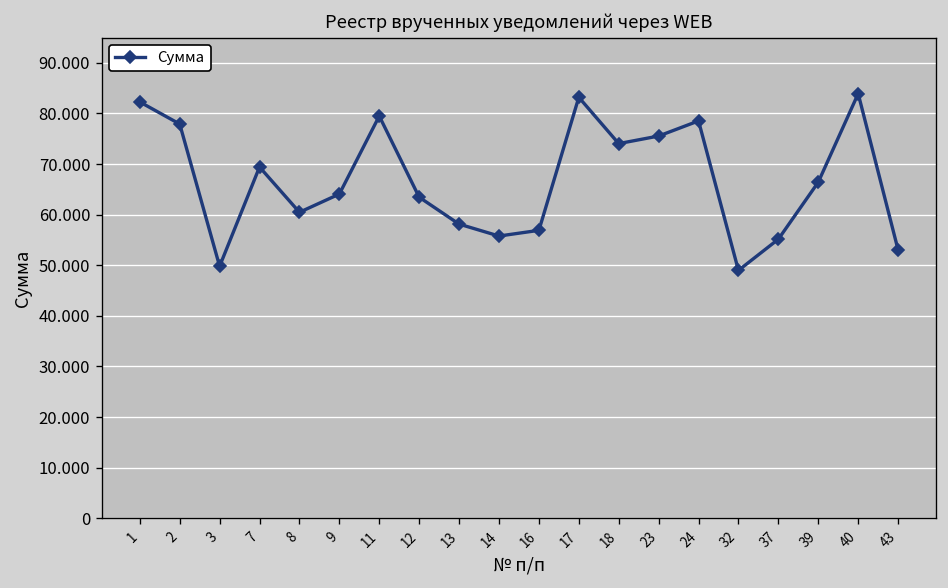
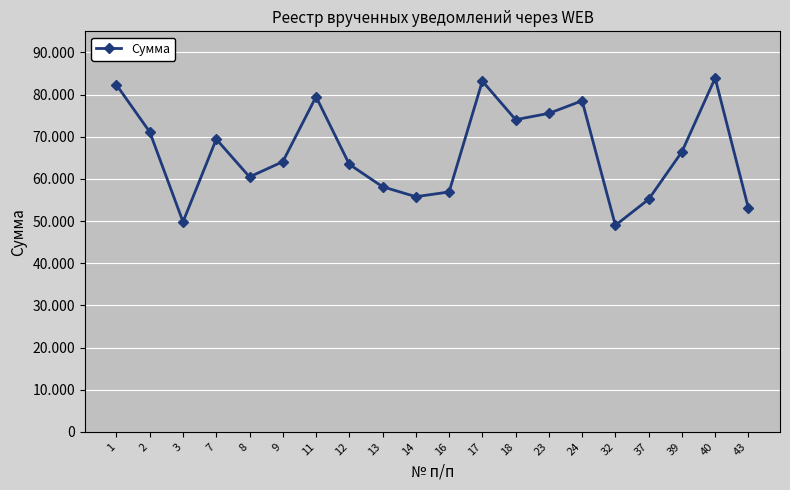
  {
    "1": 82,
-   "2": 78,
+   "2": 71,
    "3": 50,
    "7": 69,
    "8": 60,
    "9": 64,
    "11": 79,
    "12": 63,
    "13": 58,
    "14": 56,
    "16": 57,
    "17": 83,
    "18": 74,
    "23": 76,
    "24": 79,
    "32": 49,
    "37": 55,
    "39": 66,
    "40": 84,
    "43": 53
  }
